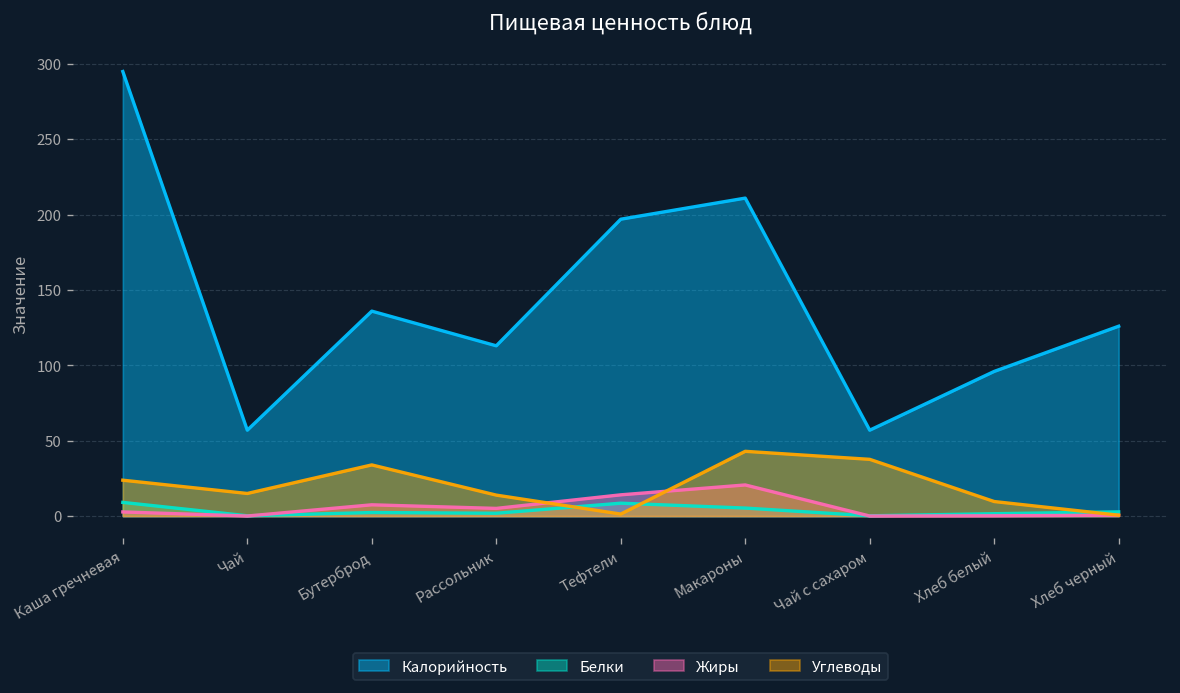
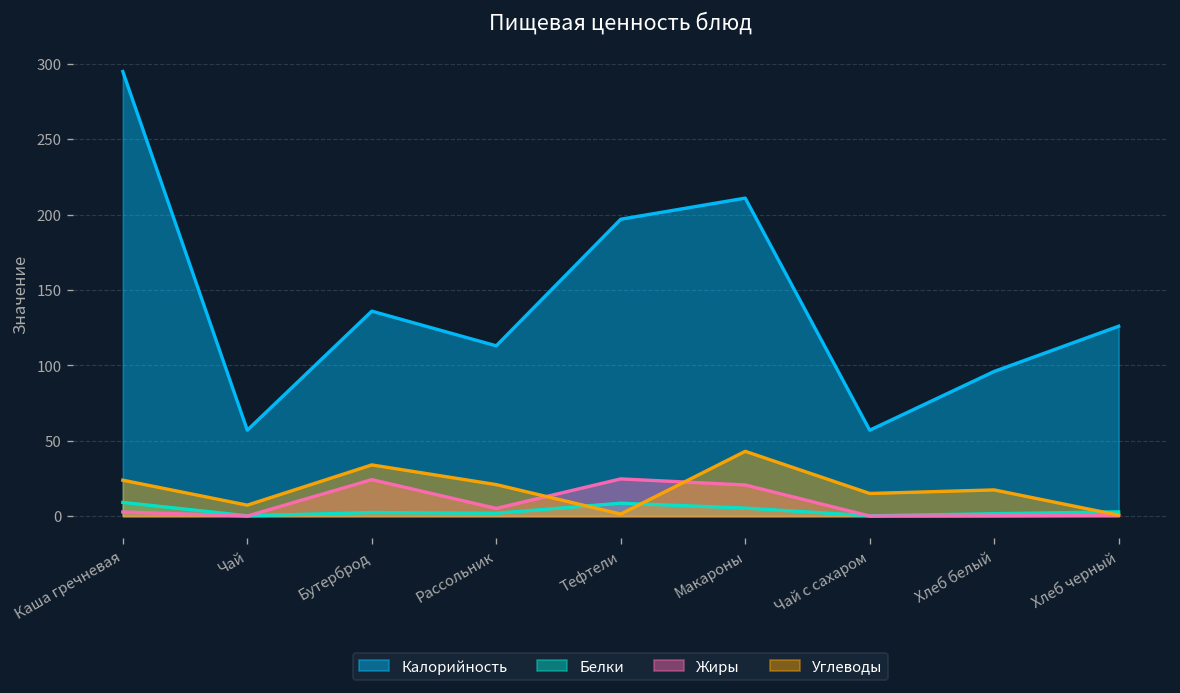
  {
    "Жиры": {
      "Каша гречневая": 3,
-     "Бутерброд": 7,
+     "Бутерброд": 24,
      "Рассольник": 5,
-     "Тефтели": 14,
+     "Тефтели": 25,
      "Макароны": 21
    },
    "Углеводы": {
      "Каша гречневая": 24,
-     "Чай": 15,
+     "Чай": 7,
      "Бутерброд": 34,
-     "Рассольник": 14,
+     "Рассольник": 21,
      "Тефтели": 1,
      "Макароны": 43,
-     "Чай с сахаром": 38,
-     "Хлеб белый": 10
+     "Чай с сахаром": 15,
+     "Хлеб белый": 17
    }
  }
